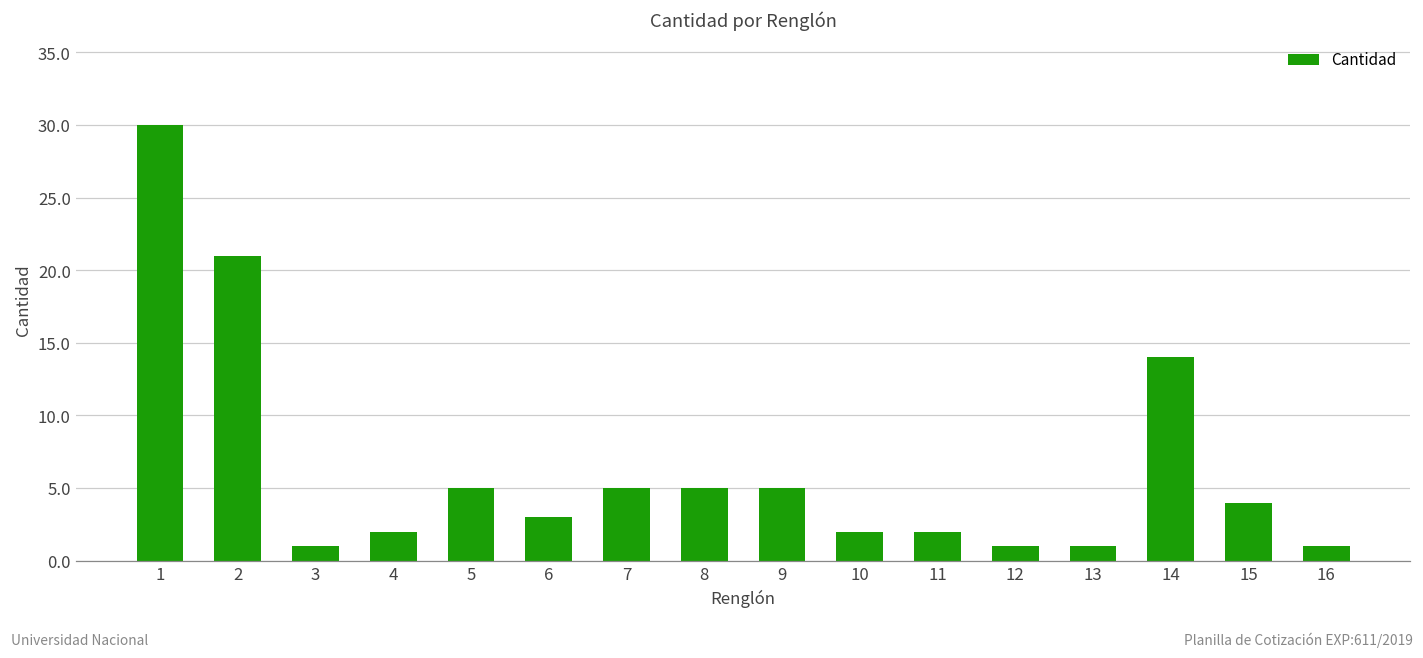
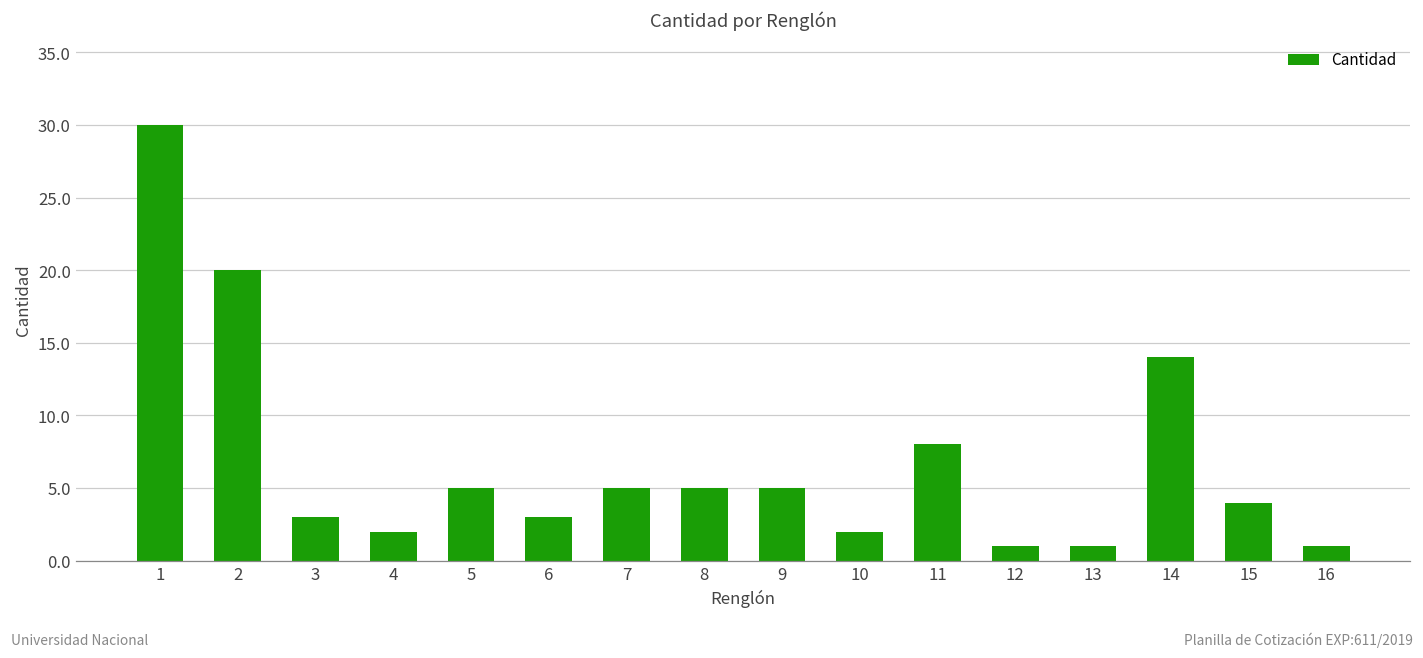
  {
    "1": 30,
-   "2": 21,
-   "3": 1,
+   "2": 20,
+   "3": 3,
    "4": 2,
    "5": 5,
    "6": 3,
    "7": 5,
    "8": 5,
    "9": 5,
    "10": 2,
-   "11": 2,
+   "11": 8,
    "12": 1,
    "13": 1,
    "14": 14,
    "15": 4,
    "16": 1
  }
